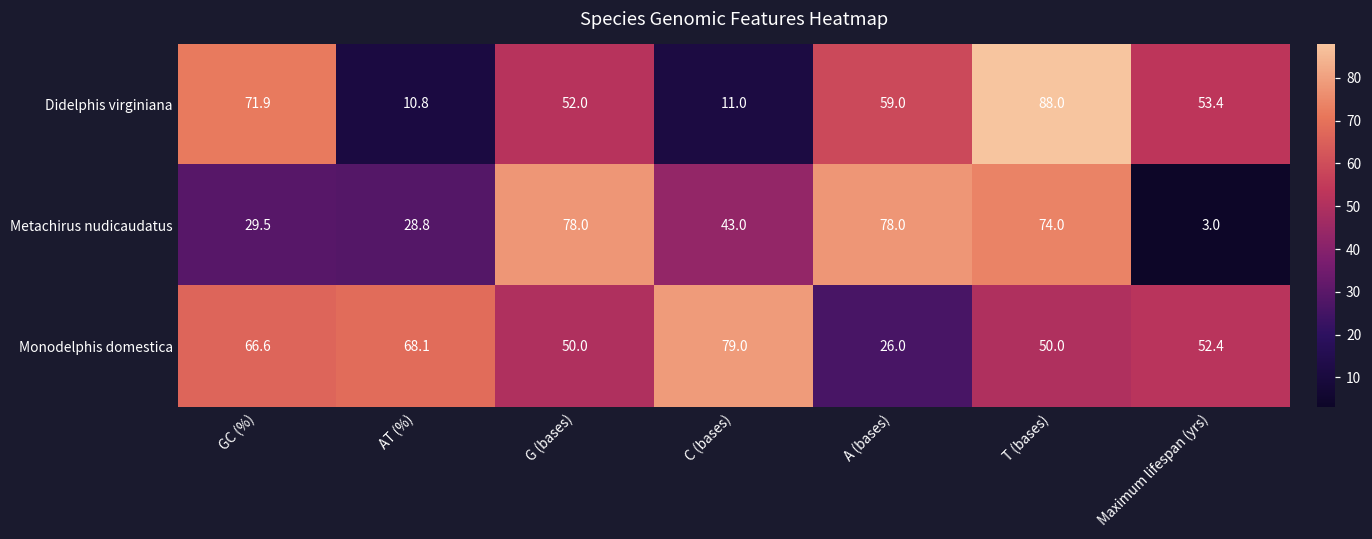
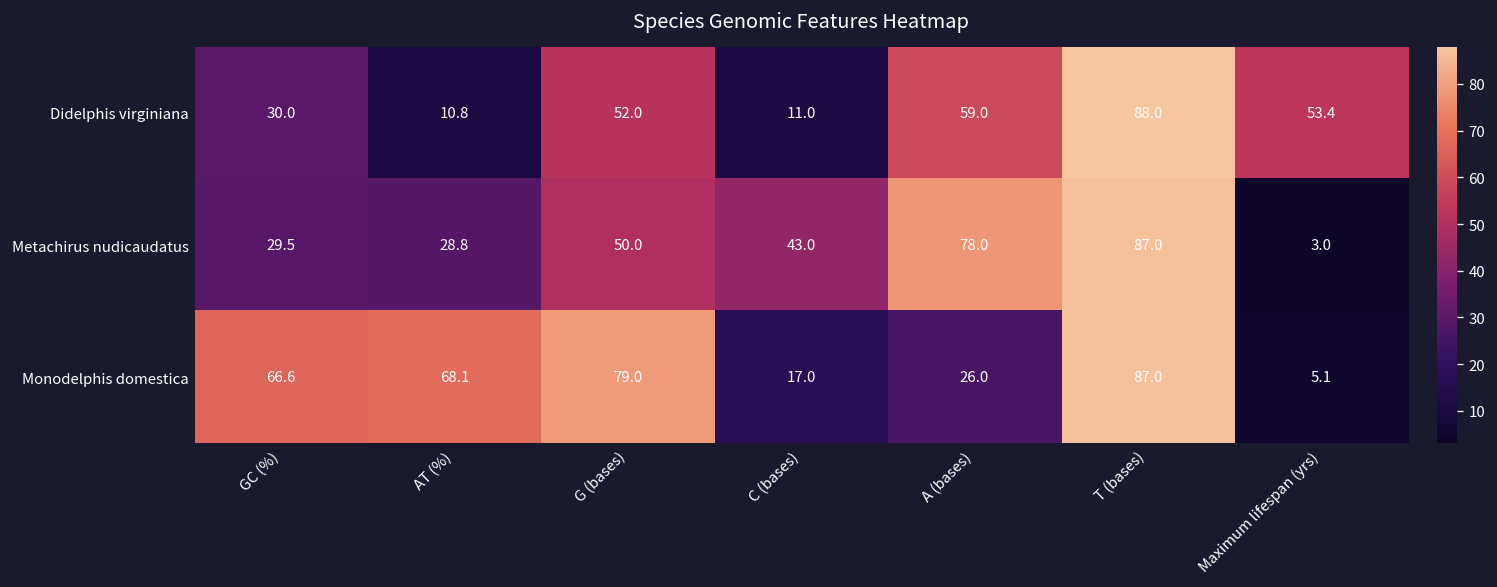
  {
    "Didelphis virginiana": {
-     "GC (%)": 71.9,
+     "GC (%)": 30.0,
      "AT (%)": 10.8,
      "G (bases)": 52.0,
      "C (bases)": 11.0,
      "A (bases)": 59.0,
      "T (bases)": 88.0,
      "Maximum lifespan (yrs)": 53.4
    },
    "Metachirus nudicaudatus": {
      "GC (%)": 29.5,
      "AT (%)": 28.8,
-     "G (bases)": 78.0,
+     "G (bases)": 50.0,
      "C (bases)": 43.0,
      "A (bases)": 78.0,
-     "T (bases)": 74.0,
+     "T (bases)": 87.0,
      "Maximum lifespan (yrs)": 3.0
    },
    "Monodelphis domestica": {
      "GC (%)": 66.6,
      "AT (%)": 68.1,
-     "G (bases)": 50.0,
-     "C (bases)": 79.0,
+     "G (bases)": 79.0,
+     "C (bases)": 17.0,
      "A (bases)": 26.0,
-     "T (bases)": 50.0,
-     "Maximum lifespan (yrs)": 52.4
+     "T (bases)": 87.0,
+     "Maximum lifespan (yrs)": 5.1
    }
  }
